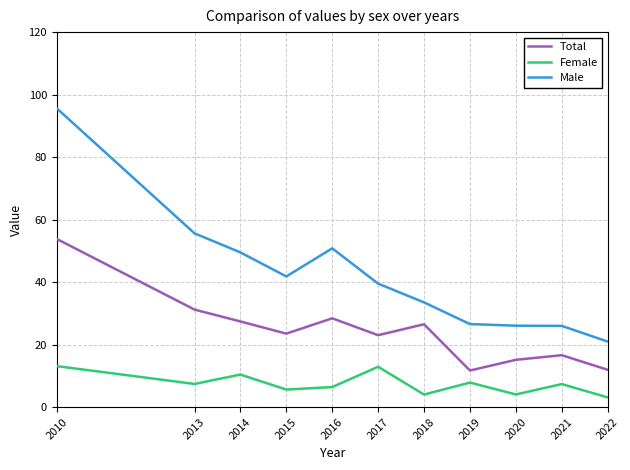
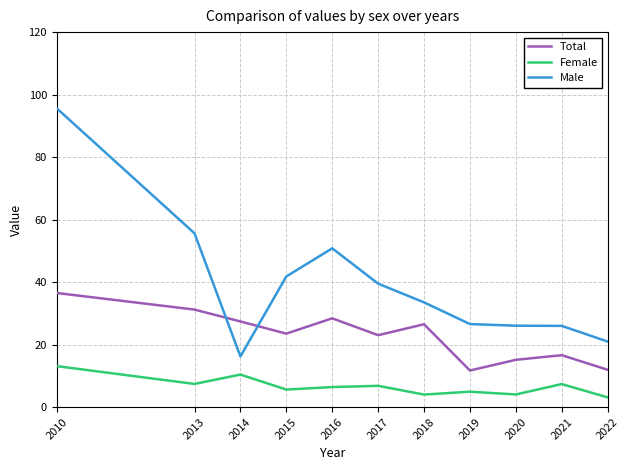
  {
    "Total": {
-     "2010": 54,
+     "2010": 37,
      "2013": 31,
      "2014": 27,
      "2015": 24,
      "2016": 28,
      "2017": 23,
      "2018": 27,
      "2019": 12,
      "2020": 15,
      "2021": 17,
      "2022": 12
    },
    "Female": {
      "2010": 13,
      "2013": 7,
      "2014": 10,
      "2015": 6,
      "2016": 6,
-     "2017": 13,
+     "2017": 7,
      "2018": 4,
-     "2019": 8,
+     "2019": 5,
      "2020": 4,
      "2021": 7,
      "2022": 3
    },
    "Male": {
      "2010": 96,
      "2013": 56,
-     "2014": 50,
+     "2014": 16,
      "2015": 42,
      "2016": 51,
      "2017": 40,
      "2018": 34,
      "2019": 27,
      "2020": 26,
      "2021": 26,
      "2022": 21
    }
  }
